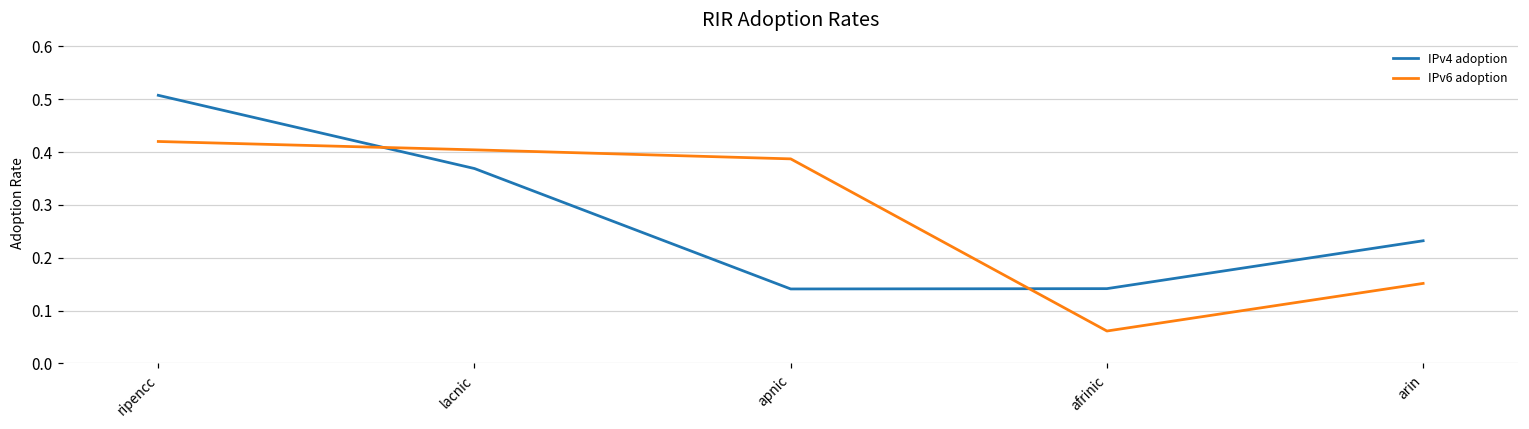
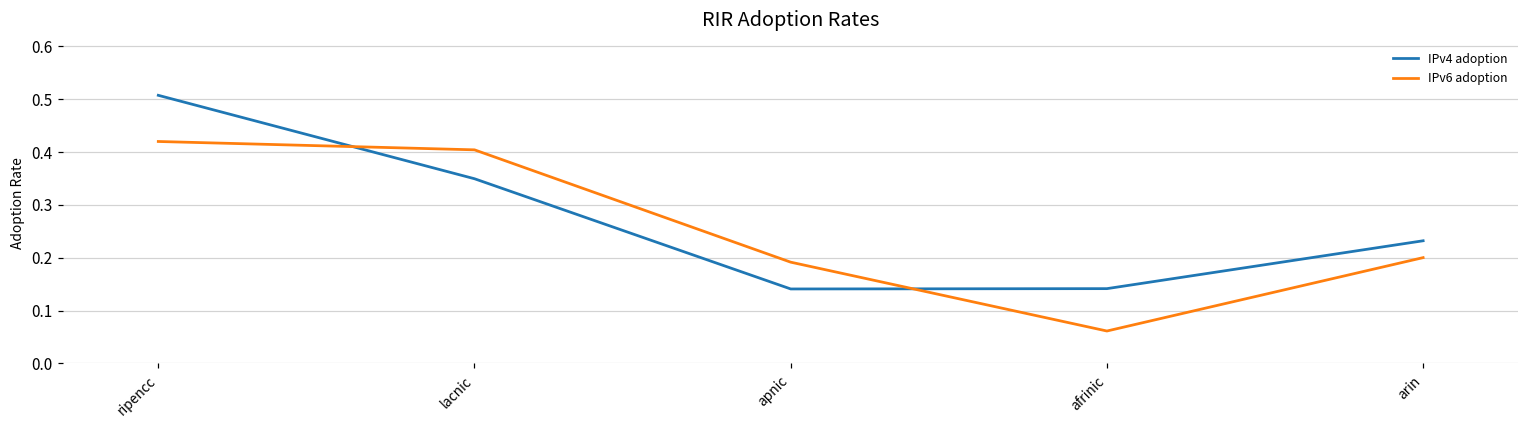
  {
    "IPv4 adoption": {
      "ripencc": 0.51,
-     "lacnic": 0.37,
+     "lacnic": 0.35,
      "apnic": 0.14,
      "afrinic": 0.14,
      "arin": 0.23
    },
    "IPv6 adoption": {
      "ripencc": 0.42,
      "lacnic": 0.40,
-     "apnic": 0.39,
+     "apnic": 0.19,
      "afrinic": 0.06,
-     "arin": 0.15
+     "arin": 0.20
    }
  }
